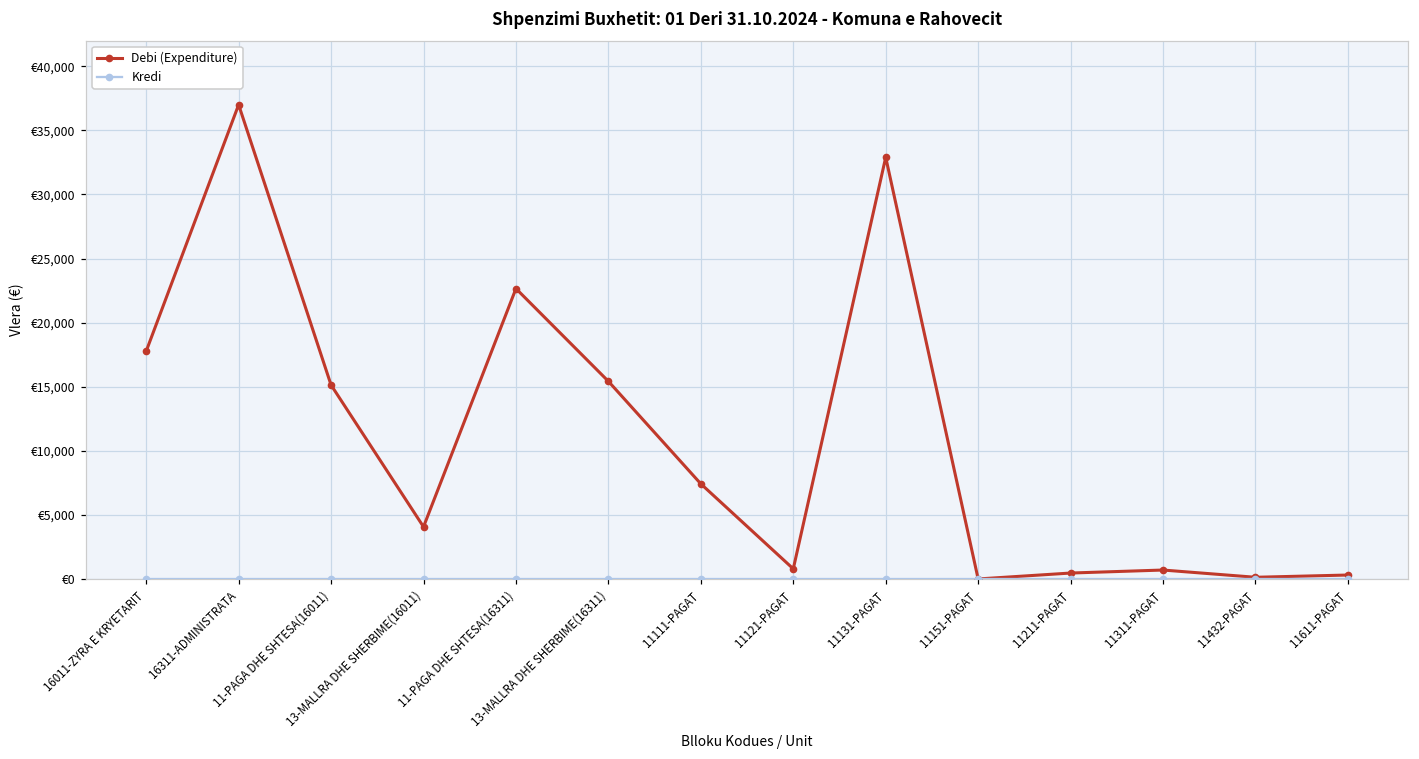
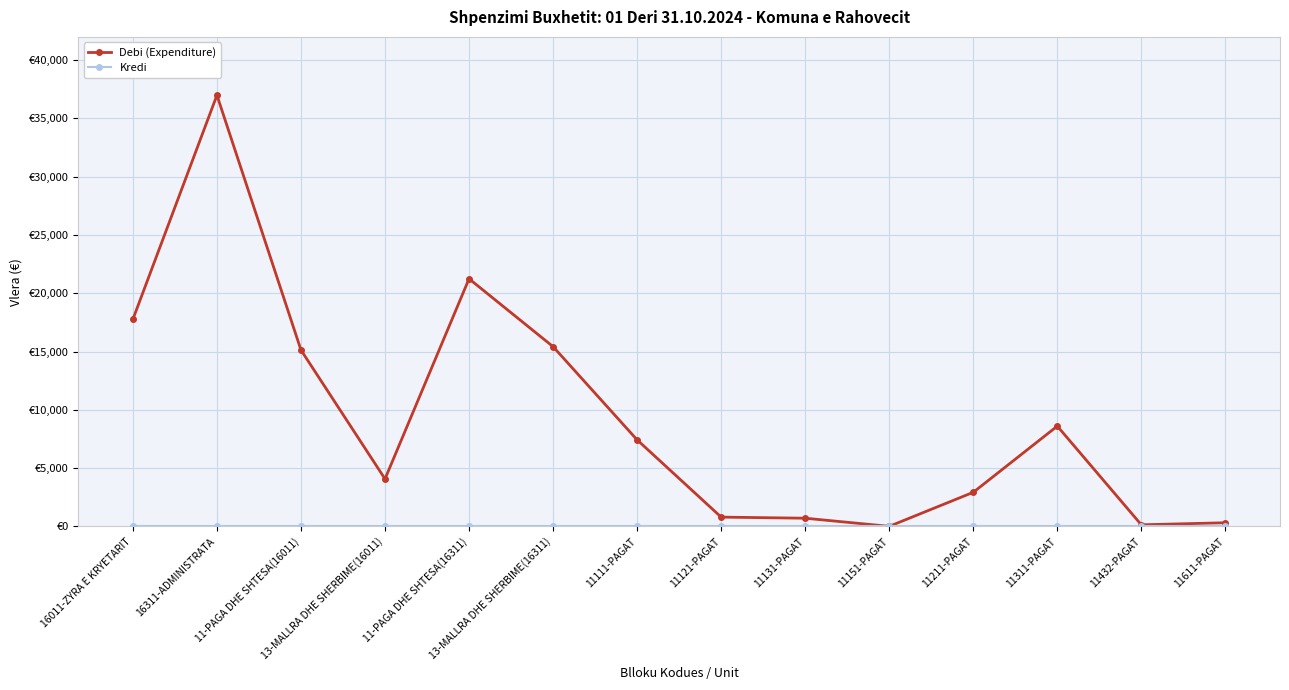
  {
    "Debi (Expenditure)": {
      "16011-ZYRA E KRYETARIT": "€17,800",
      "16311-ADMINISTRATA": "€37,000",
      "11-PAGA DHE SHTESA(16011)": "€15,100",
      "13-MALLRA DHE SHERBIME(16011)": "€4,100",
-     "11-PAGA DHE SHTESA(16311)": "€22,700",
+     "11-PAGA DHE SHTESA(16311)": "€21,200",
      "13-MALLRA DHE SHERBIME(16311)": "€15,400",
      "11111-PAGAT": "€7,400",
      "11121-PAGAT": "€800",
-     "11131-PAGAT": "€32,900",
-     "11211-PAGAT": "€500",
-     "11311-PAGAT": "€700",
+     "11131-PAGAT": "€700",
+     "11211-PAGAT": "€2,900",
+     "11311-PAGAT": "€8,600",
      "11611-PAGAT": "€300"
    },
    "Kredi": {
      "16011-ZYRA E KRYETARIT": "€0",
      "16311-ADMINISTRATA": "€0",
      "11-PAGA DHE SHTESA(16011)": "€0",
      "13-MALLRA DHE SHERBIME(16011)": "€0",
      "11-PAGA DHE SHTESA(16311)": "€0",
      "13-MALLRA DHE SHERBIME(16311)": "€0",
      "11111-PAGAT": "€0",
      "11121-PAGAT": "€0",
      "11131-PAGAT": "€0",
      "11211-PAGAT": "€0",
      "11311-PAGAT": "€0",
      "11611-PAGAT": "€0"
    }
  }
